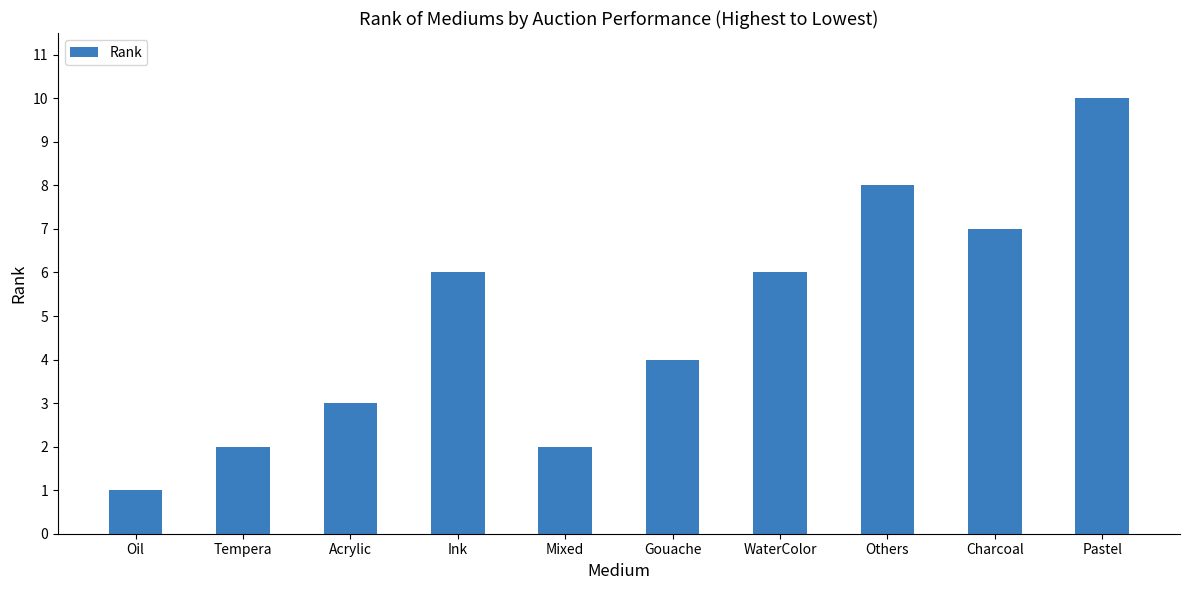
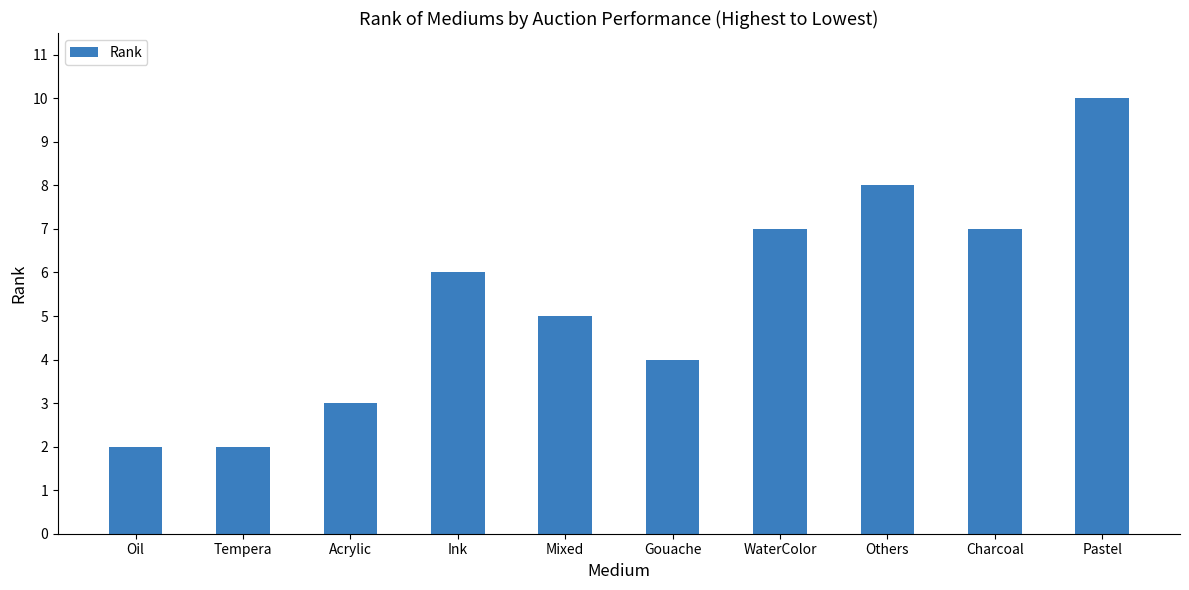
  {
-   "Oil": 1,
+   "Oil": 2,
    "Tempera": 2,
    "Acrylic": 3,
    "Ink": 6,
-   "Mixed": 2,
+   "Mixed": 5,
    "Gouache": 4,
-   "WaterColor": 6,
+   "WaterColor": 7,
    "Others": 8,
    "Charcoal": 7,
    "Pastel": 10
  }
